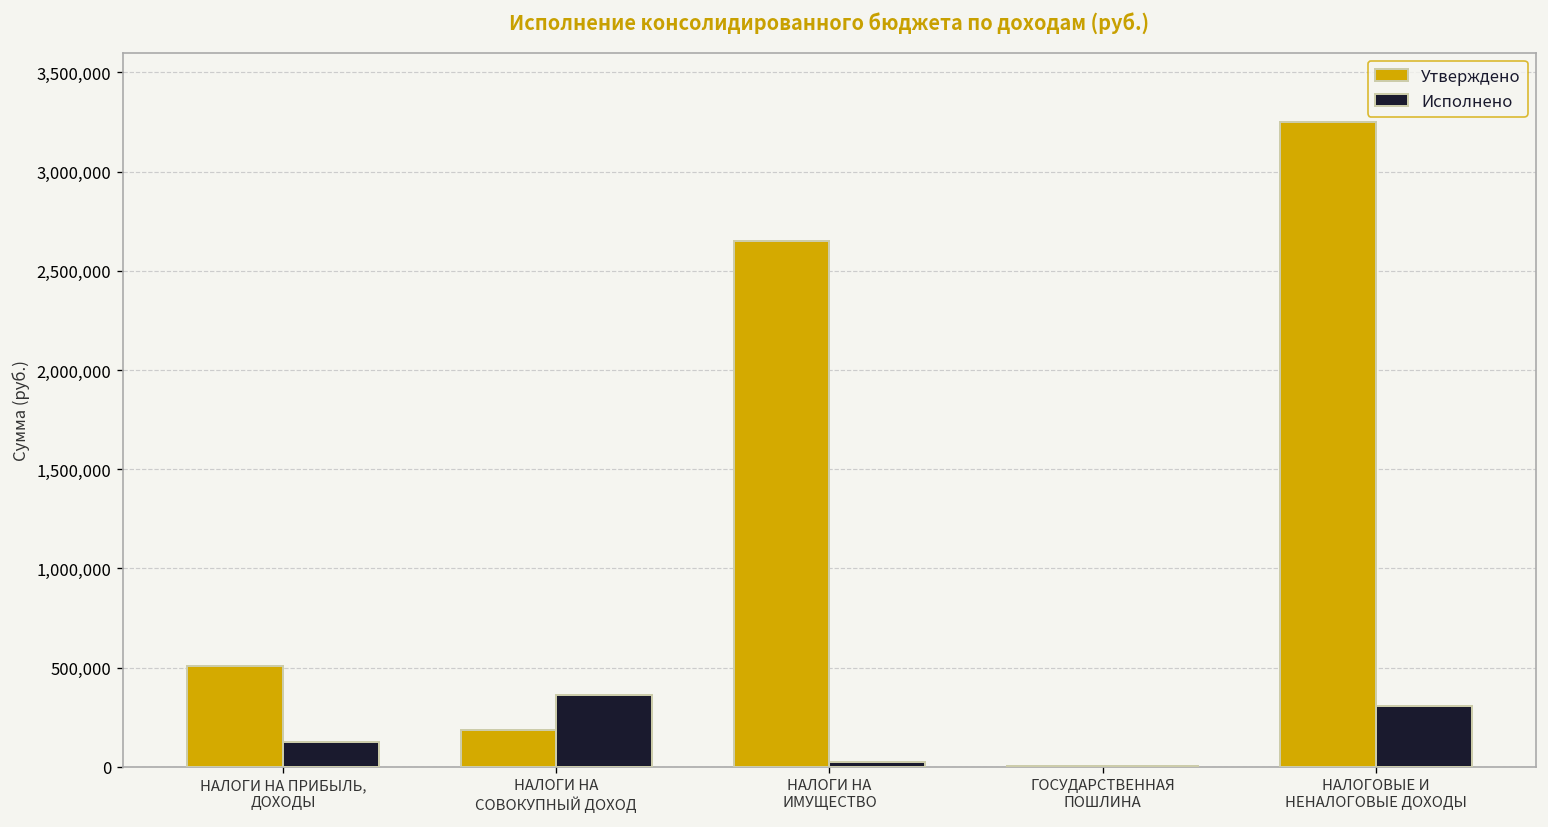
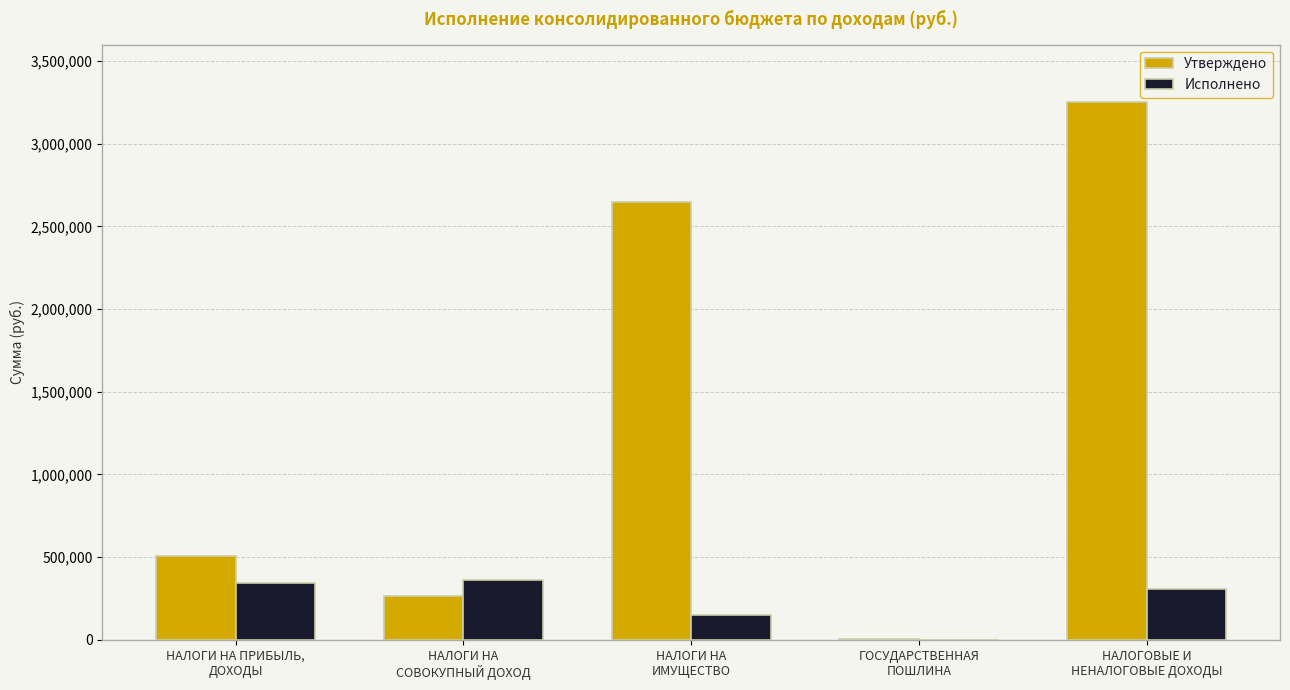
  {
    "Утверждено": {
      "НАЛОГИ НА ПРИБЫЛЬ, ДОХОДЫ": "510,000",
-     "НАЛОГИ НА СОВОКУПНЫЙ ДОХОД": "190,000",
+     "НАЛОГИ НА СОВОКУПНЫЙ ДОХОД": "270,000",
      "НАЛОГИ НА ИМУЩЕСТВО": "2,650,000",
      "НАЛОГОВЫЕ И НЕНАЛОГОВЫЕ ДОХОДЫ": "3,250,000"
    },
    "Исполнено": {
-     "НАЛОГИ НА ПРИБЫЛЬ, ДОХОДЫ": "130,000",
+     "НАЛОГИ НА ПРИБЫЛЬ, ДОХОДЫ": "340,000",
      "НАЛОГИ НА СОВОКУПНЫЙ ДОХОД": "360,000",
-     "НАЛОГИ НА ИМУЩЕСТВО": "30,000",
+     "НАЛОГИ НА ИМУЩЕСТВО": "150,000",
      "НАЛОГОВЫЕ И НЕНАЛОГОВЫЕ ДОХОДЫ": "300,000"
    }
  }
